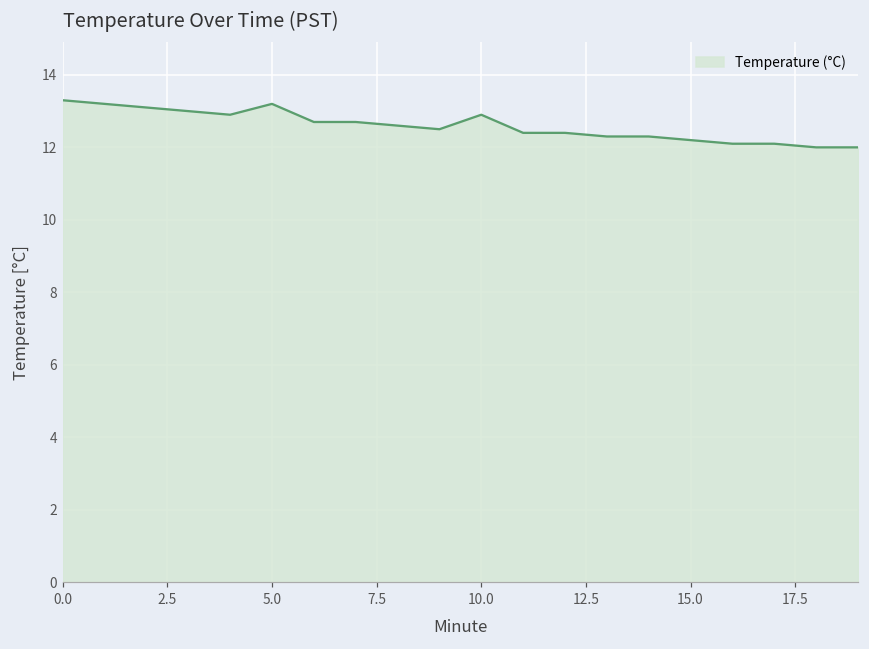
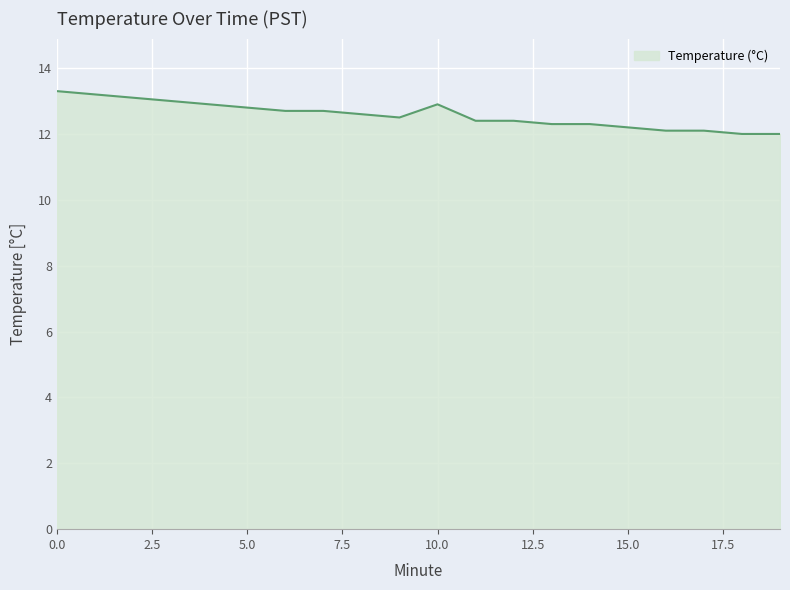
  {
    "0.0": 13.3,
-   "5.0": 13.2,
+   "5.0": 12.8,
    "10.0": 12.9,
    "15.0": 12.2
  }
